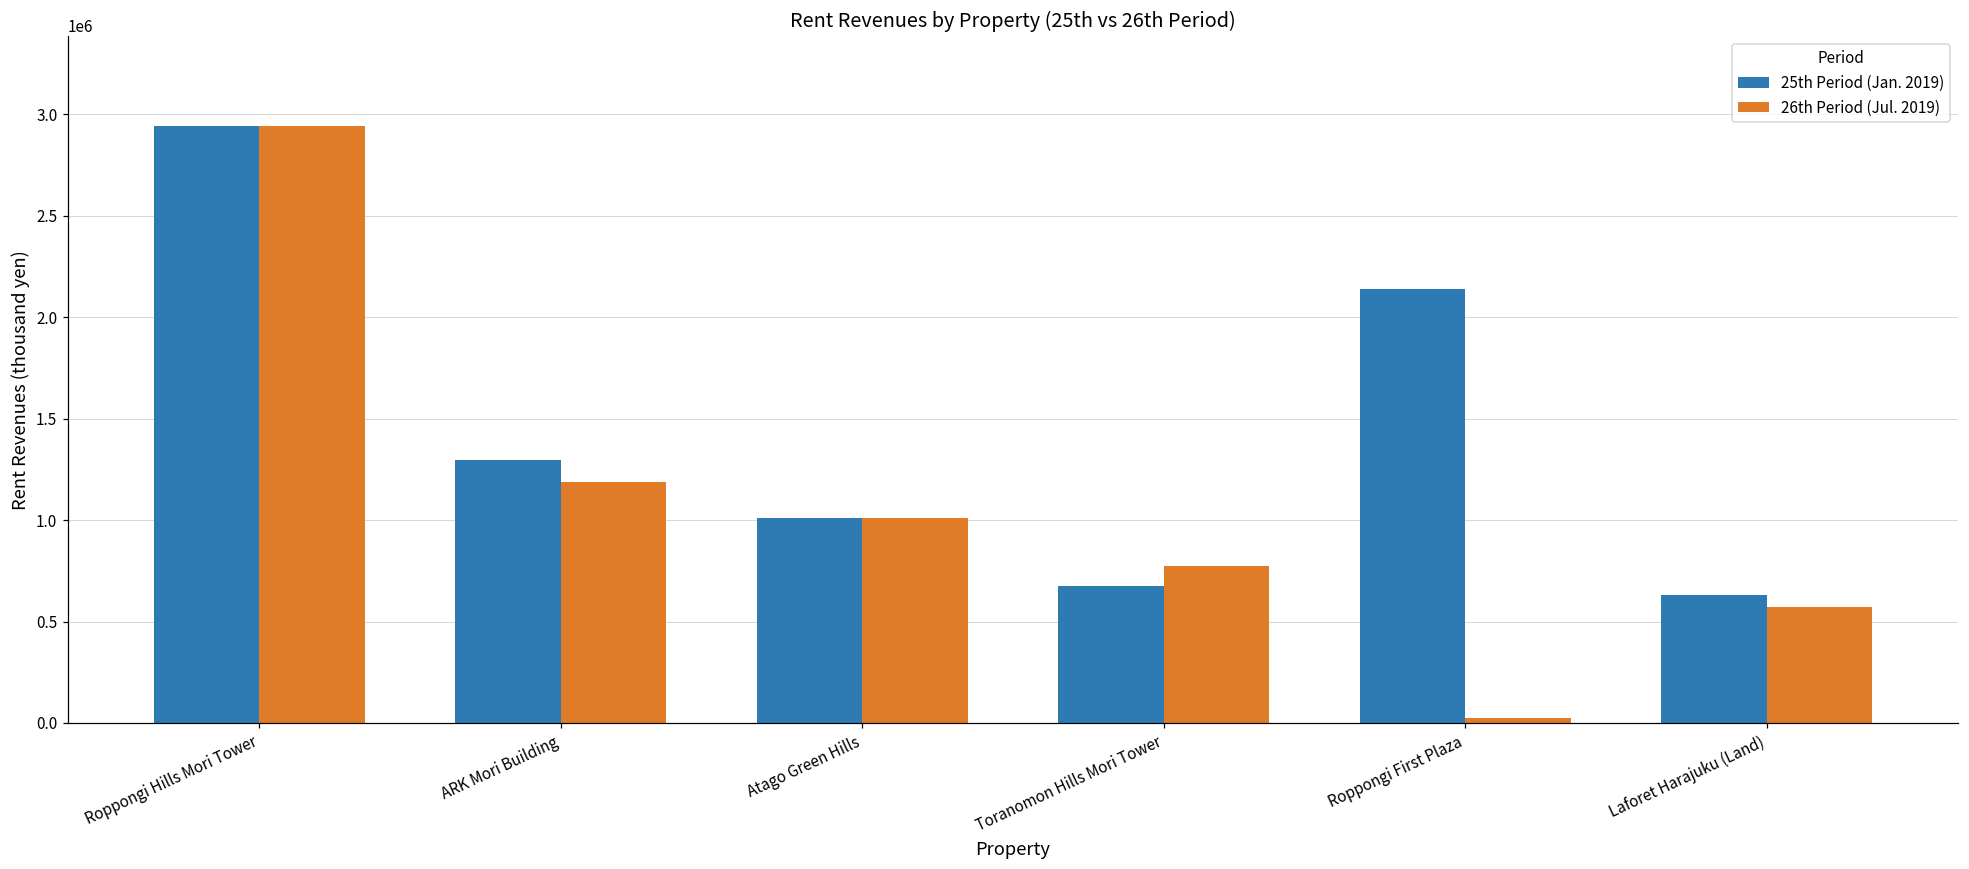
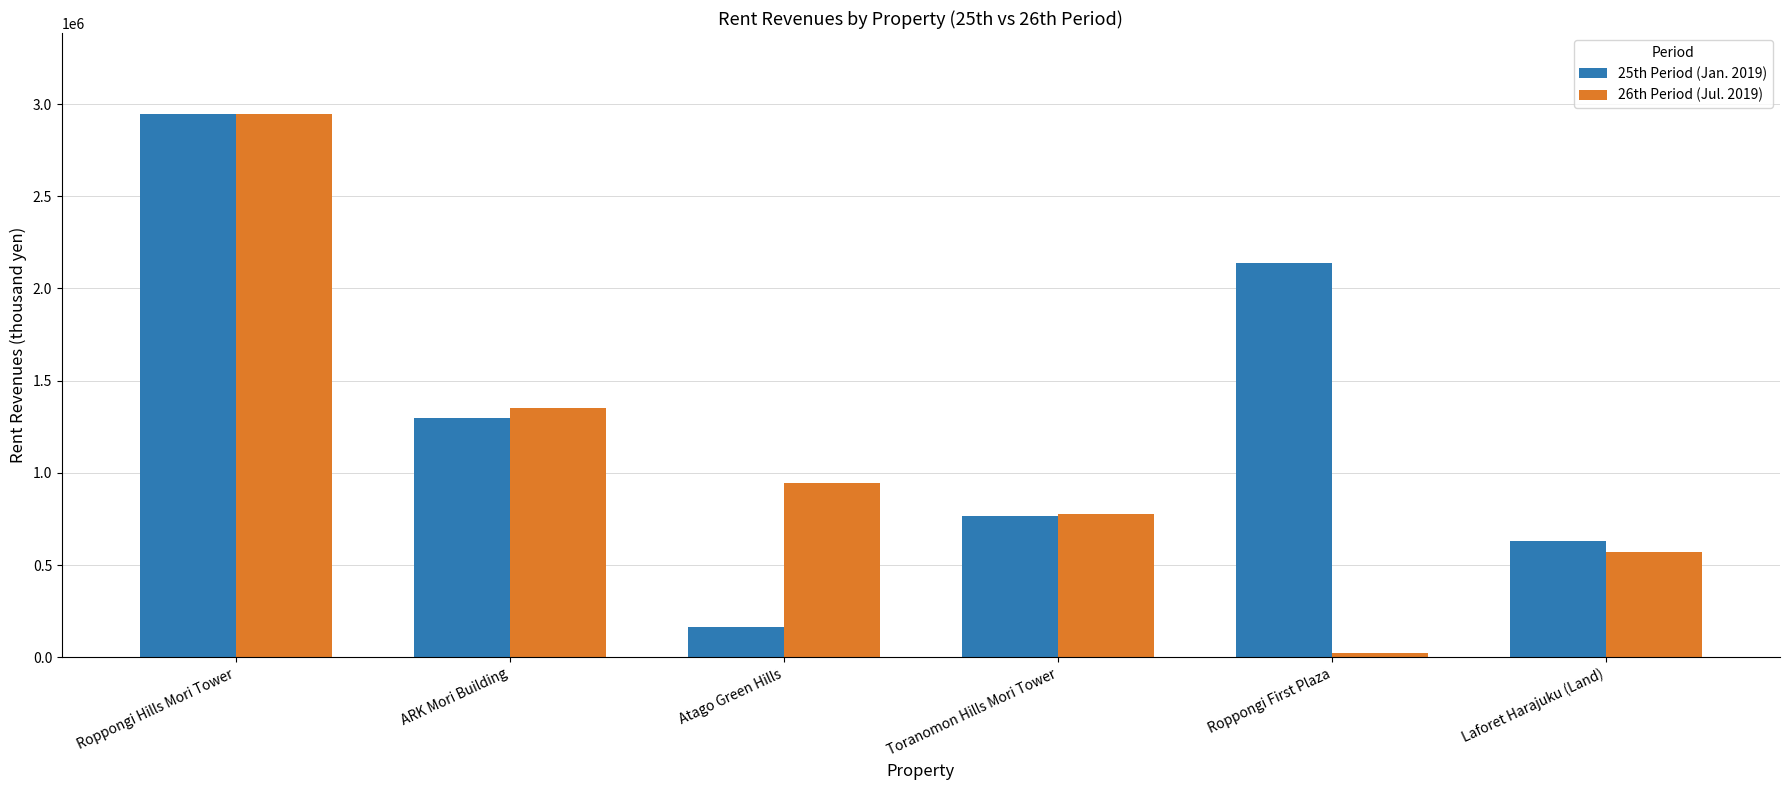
  {
    "25th Period (Jan. 2019)": {
      "Roppongi Hills Mori Tower": 2940000,
      "ARK Mori Building": 1300000,
-     "Atago Green Hills": 1010000,
-     "Toranomon Hills Mori Tower": 680000,
+     "Atago Green Hills": 160000,
+     "Toranomon Hills Mori Tower": 770000,
      "Roppongi First Plaza": 2140000,
      "Laforet Harajuku (Land)": 630000
    },
    "26th Period (Jul. 2019)": {
      "Roppongi Hills Mori Tower": 2940000,
-     "ARK Mori Building": 1190000,
-     "Atago Green Hills": 1010000,
+     "ARK Mori Building": 1350000,
+     "Atago Green Hills": 950000,
      "Toranomon Hills Mori Tower": 780000,
      "Roppongi First Plaza": 20000,
      "Laforet Harajuku (Land)": 570000
    }
  }
